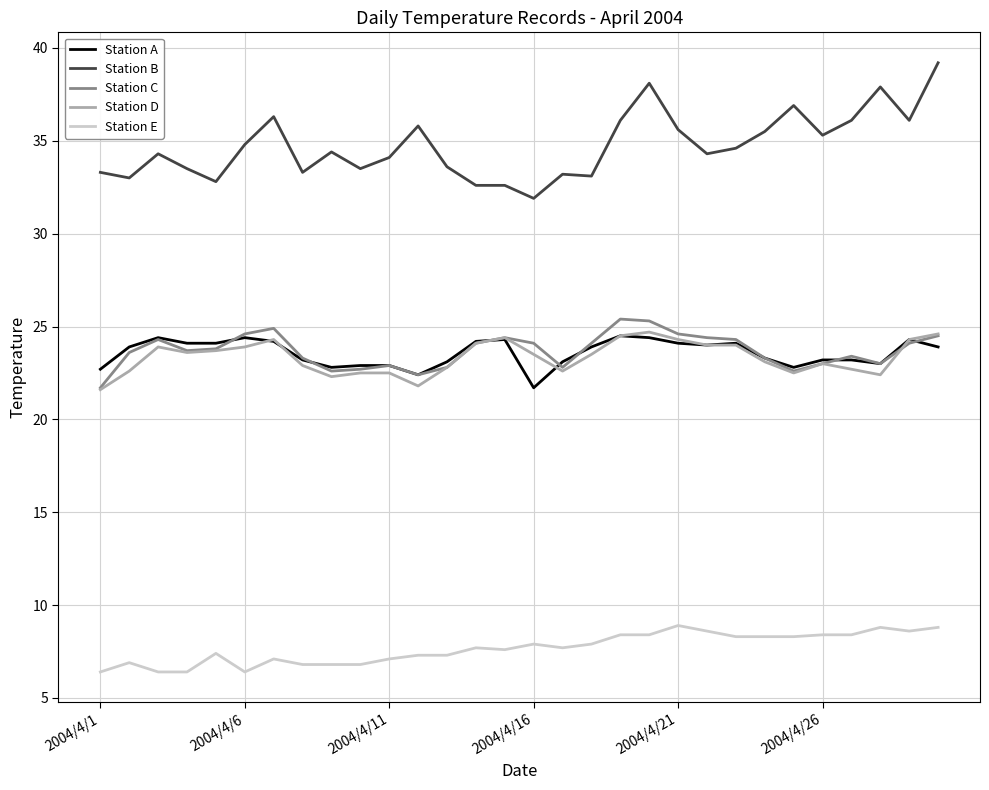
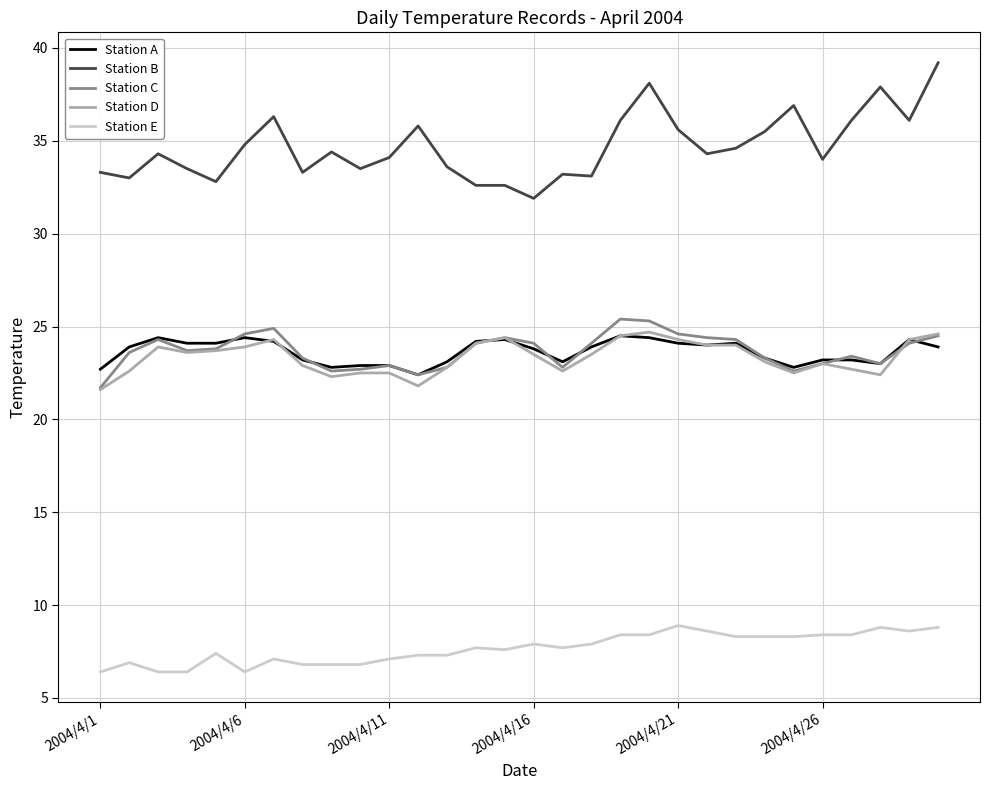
  {
    "Station A": {
      "2004/4/1": 22.7,
      "2004/4/6": 24.4,
-     "2004/4/16": 21.7,
+     "2004/4/16": 23.8,
      "2004/4/21": 24.1,
      "2004/4/26": 23.2
    },
    "Station B": {
      "2004/4/1": 33.3,
      "2004/4/6": 34.8,
      "2004/4/11": 34.1,
      "2004/4/16": 31.9,
      "2004/4/21": 35.6,
-     "2004/4/26": 35.3
+     "2004/4/26": 34.0
    }
  }
